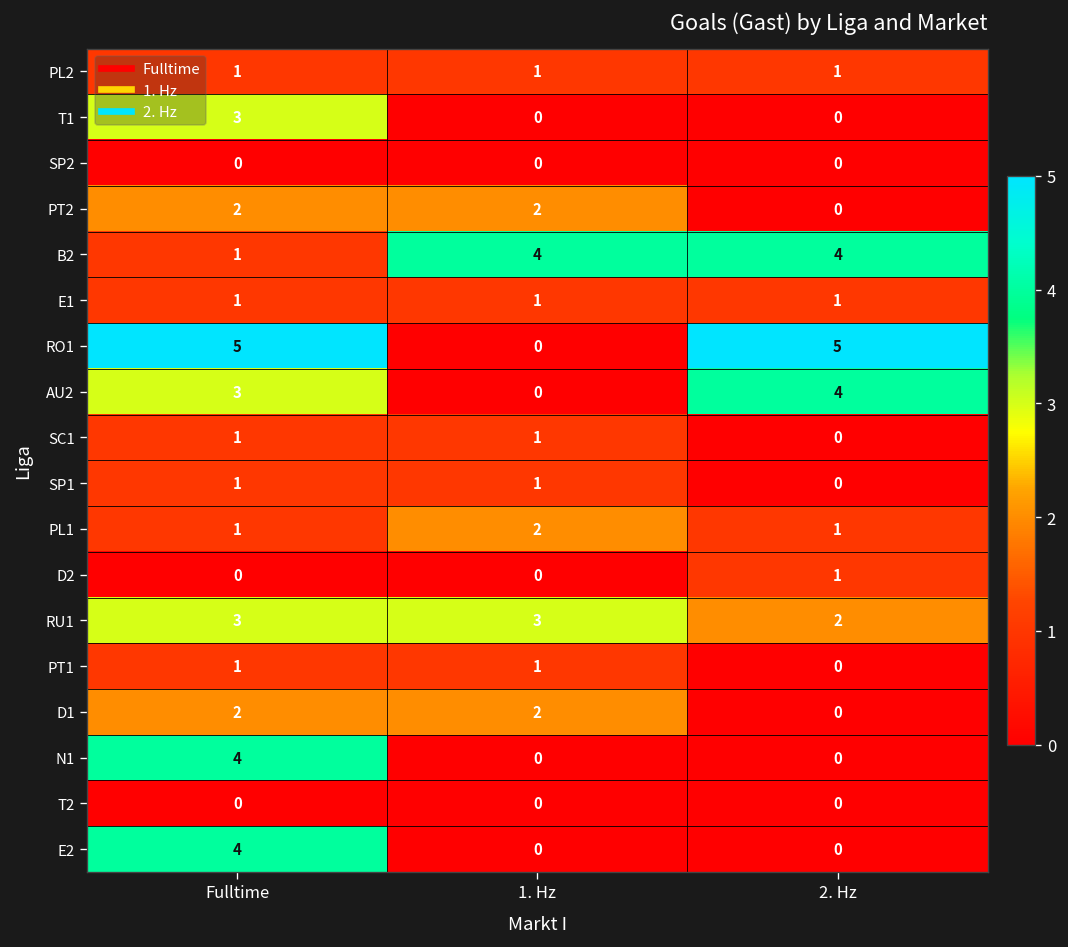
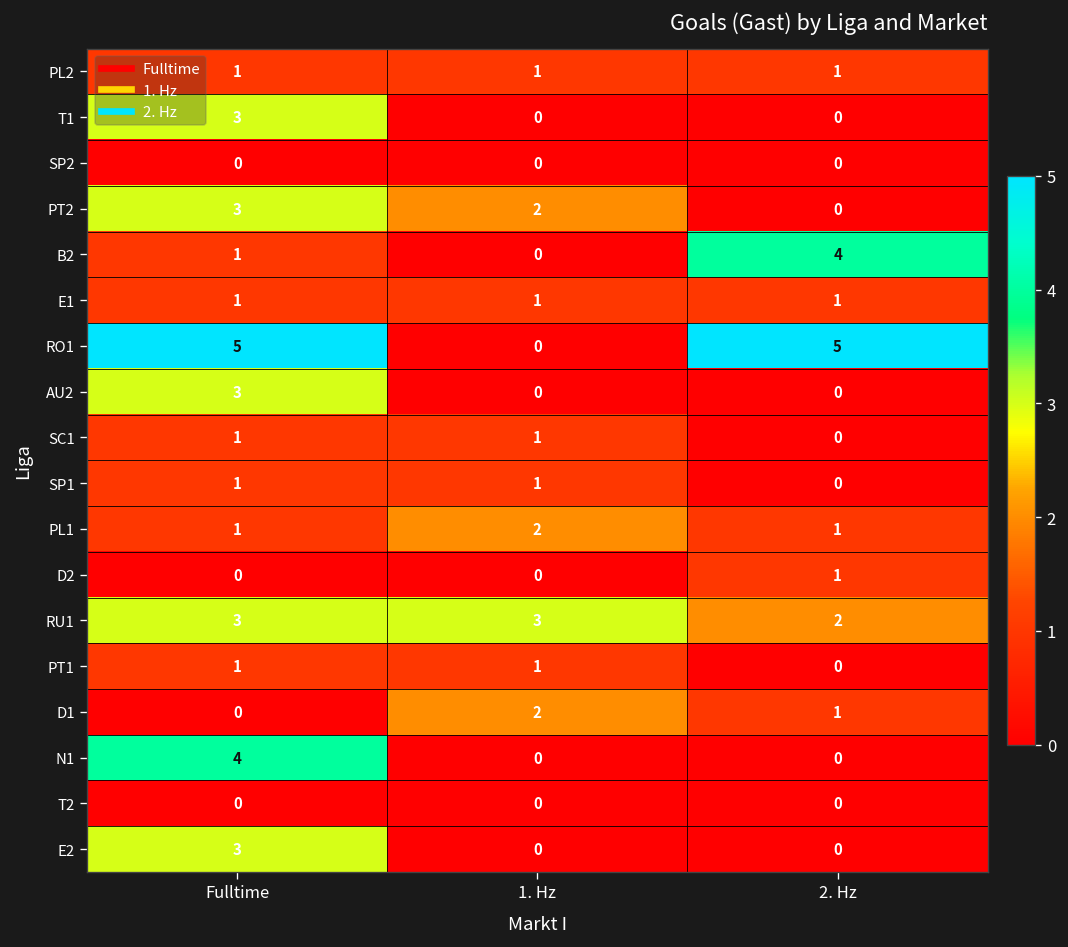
  {
    "PL2": {
      "Fulltime": 1,
      "1. Hz": 1,
      "2. Hz": 1
    },
    "T1": {
      "Fulltime": 3,
      "1. Hz": 0,
      "2. Hz": 0
    },
    "SP2": {
      "Fulltime": 0,
      "1. Hz": 0,
      "2. Hz": 0
    },
    "PT2": {
-     "Fulltime": 2,
+     "Fulltime": 3,
      "1. Hz": 2,
      "2. Hz": 0
    },
    "B2": {
      "Fulltime": 1,
-     "1. Hz": 4,
+     "1. Hz": 0,
      "2. Hz": 4
    },
    "E1": {
      "Fulltime": 1,
      "1. Hz": 1,
      "2. Hz": 1
    },
    "RO1": {
      "Fulltime": 5,
      "1. Hz": 0,
      "2. Hz": 5
    },
    "AU2": {
      "Fulltime": 3,
      "1. Hz": 0,
-     "2. Hz": 4
+     "2. Hz": 0
    },
    "SC1": {
      "Fulltime": 1,
      "1. Hz": 1,
      "2. Hz": 0
    },
    "SP1": {
      "Fulltime": 1,
      "1. Hz": 1,
      "2. Hz": 0
    },
    "PL1": {
      "Fulltime": 1,
      "1. Hz": 2,
      "2. Hz": 1
    },
    "D2": {
      "Fulltime": 0,
      "1. Hz": 0,
      "2. Hz": 1
    },
    "RU1": {
      "Fulltime": 3,
      "1. Hz": 3,
      "2. Hz": 2
    },
    "PT1": {
      "Fulltime": 1,
      "1. Hz": 1,
      "2. Hz": 0
    },
    "D1": {
-     "Fulltime": 2,
+     "Fulltime": 0,
      "1. Hz": 2,
-     "2. Hz": 0
+     "2. Hz": 1
    },
    "N1": {
      "Fulltime": 4,
      "1. Hz": 0,
      "2. Hz": 0
    },
    "T2": {
      "Fulltime": 0,
      "1. Hz": 0,
      "2. Hz": 0
    },
    "E2": {
-     "Fulltime": 4,
+     "Fulltime": 3,
      "1. Hz": 0,
      "2. Hz": 0
    }
  }
